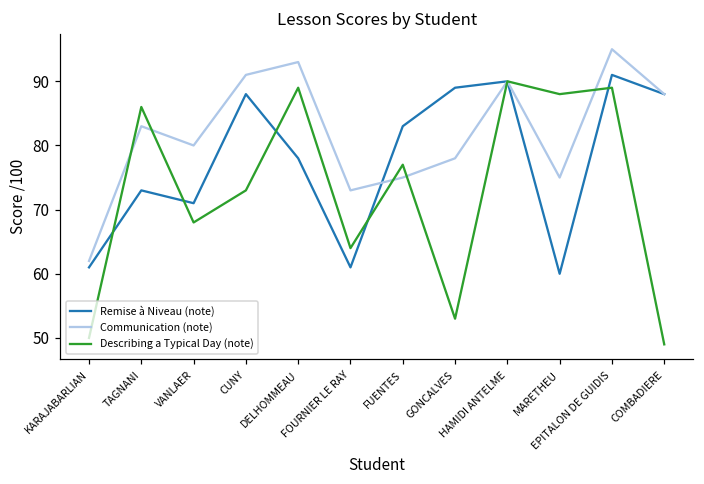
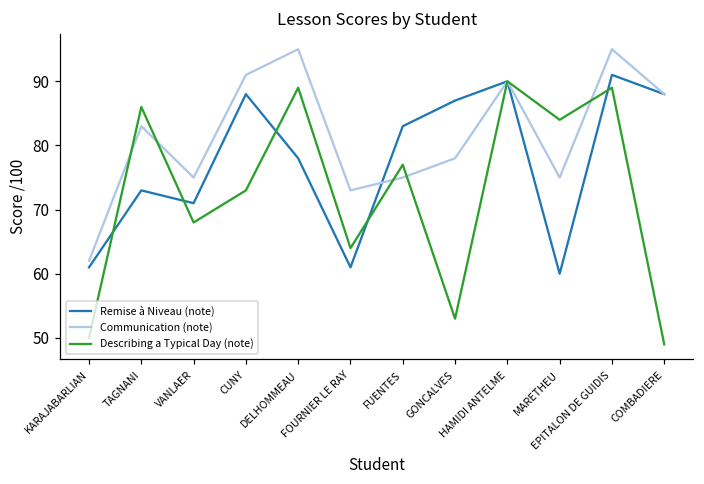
  {
    "Remise à Niveau (note)": {
      "KARAJABARLIAN": 61,
      "TAGNANI": 73,
      "VANLAER": 71,
      "CUNY": 88,
      "DELHOMMEAU": 78,
      "FOURNIER LE RAY": 61,
      "FUENTES": 83,
-     "GONCALVES": 89,
+     "GONCALVES": 87,
      "MARETHEU": 60,
      "EPITALON DE GUIDIS": 91
    },
    "Communication (note)": {
      "KARAJABARLIAN": 62,
      "TAGNANI": 83,
-     "VANLAER": 80,
+     "VANLAER": 75,
      "CUNY": 91,
-     "DELHOMMEAU": 93,
+     "DELHOMMEAU": 95,
      "FOURNIER LE RAY": 73,
      "FUENTES": 75,
      "GONCALVES": 78,
      "MARETHEU": 75,
      "EPITALON DE GUIDIS": 95
    },
    "Describing a Typical Day (note)": {
      "TAGNANI": 86,
      "VANLAER": 68,
      "CUNY": 73,
      "DELHOMMEAU": 89,
      "FOURNIER LE RAY": 64,
      "FUENTES": 77,
      "GONCALVES": 53,
-     "MARETHEU": 88,
+     "MARETHEU": 84,
      "EPITALON DE GUIDIS": 89,
      "COMBADIERE": 49
    }
  }
